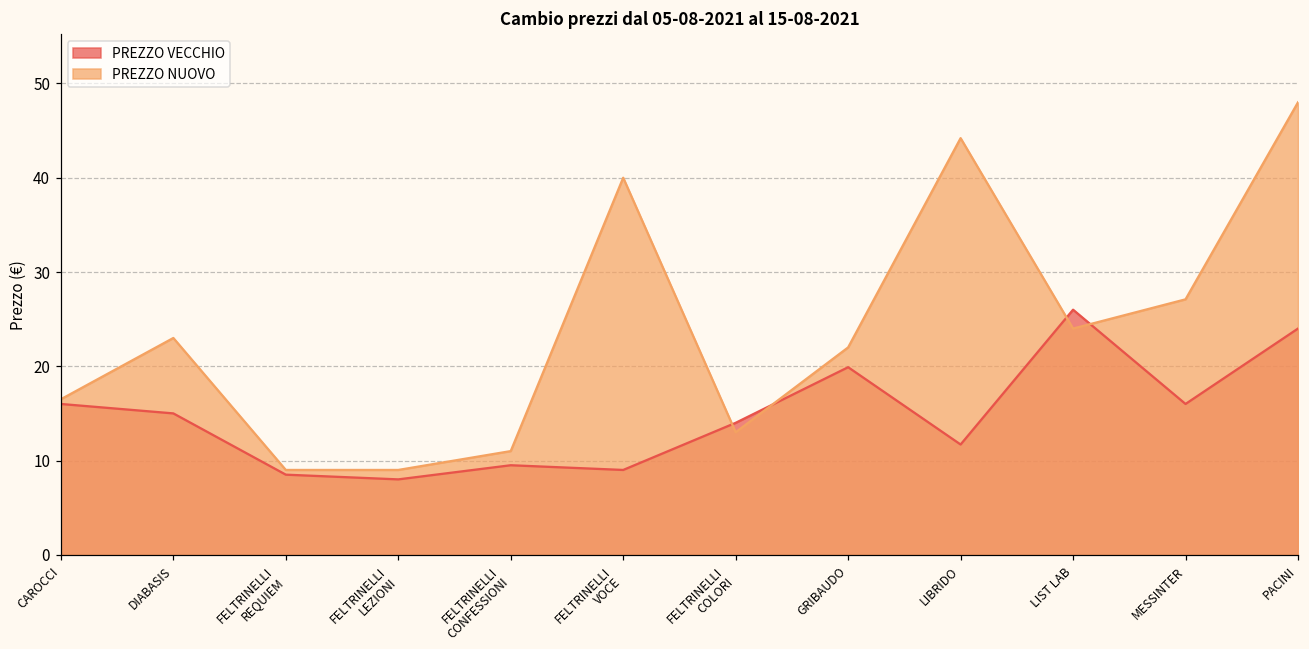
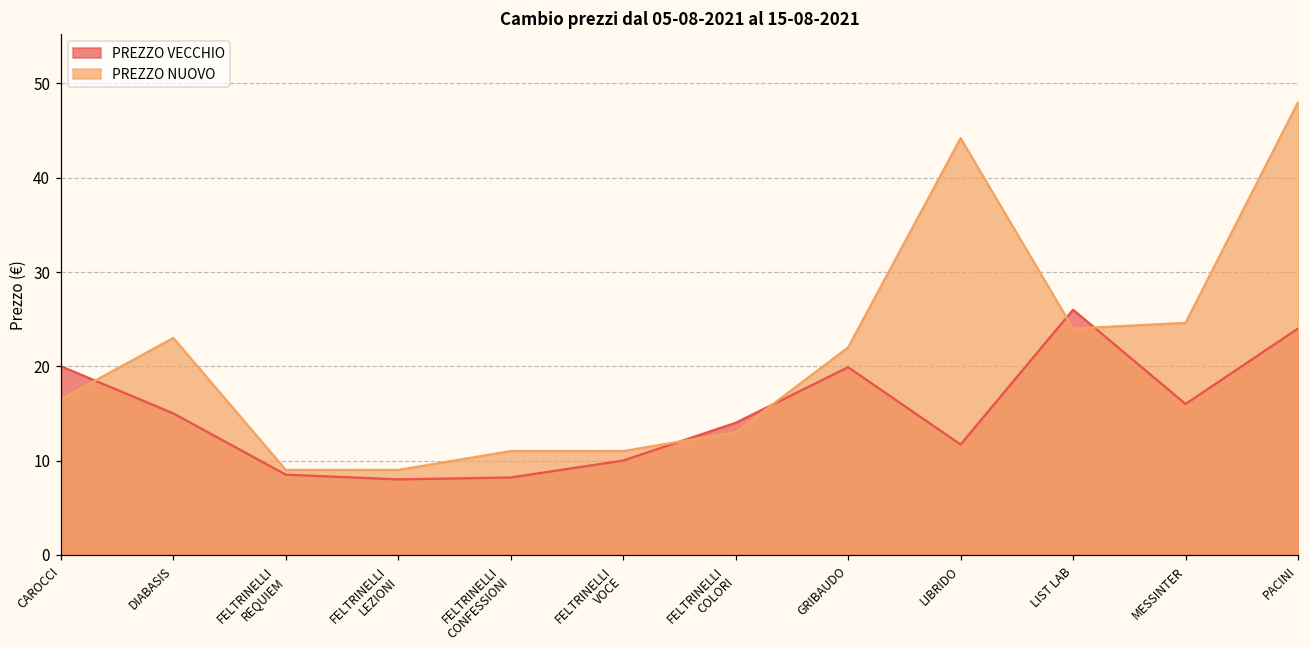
  {
    "PREZZO VECCHIO": {
-     "CAROCCI": 16,
+     "CAROCCI": 20,
      "DIABASIS": 15,
      "FELTRINELLI REQUIEM": 9,
      "FELTRINELLI LEZIONI": 8,
-     "FELTRINELLI CONFESSIONI": 10,
-     "FELTRINELLI VOCE": 9,
+     "FELTRINELLI CONFESSIONI": 8,
+     "FELTRINELLI VOCE": 10,
      "FELTRINELLI COLORI": 14,
      "GRIBAUDO": 20,
      "LIBRIDO": 12,
      "LIST LAB": 26,
      "MESSINTER": 16,
      "PACINI": 24
    },
    "PREZZO NUOVO": {
      "CAROCCI": 17,
      "DIABASIS": 23,
      "FELTRINELLI REQUIEM": 9,
      "FELTRINELLI LEZIONI": 9,
      "FELTRINELLI CONFESSIONI": 11,
-     "FELTRINELLI VOCE": 40,
+     "FELTRINELLI VOCE": 11,
      "FELTRINELLI COLORI": 13,
      "GRIBAUDO": 22,
      "LIBRIDO": 44,
      "LIST LAB": 24,
-     "MESSINTER": 27,
+     "MESSINTER": 25,
      "PACINI": 48
    }
  }
